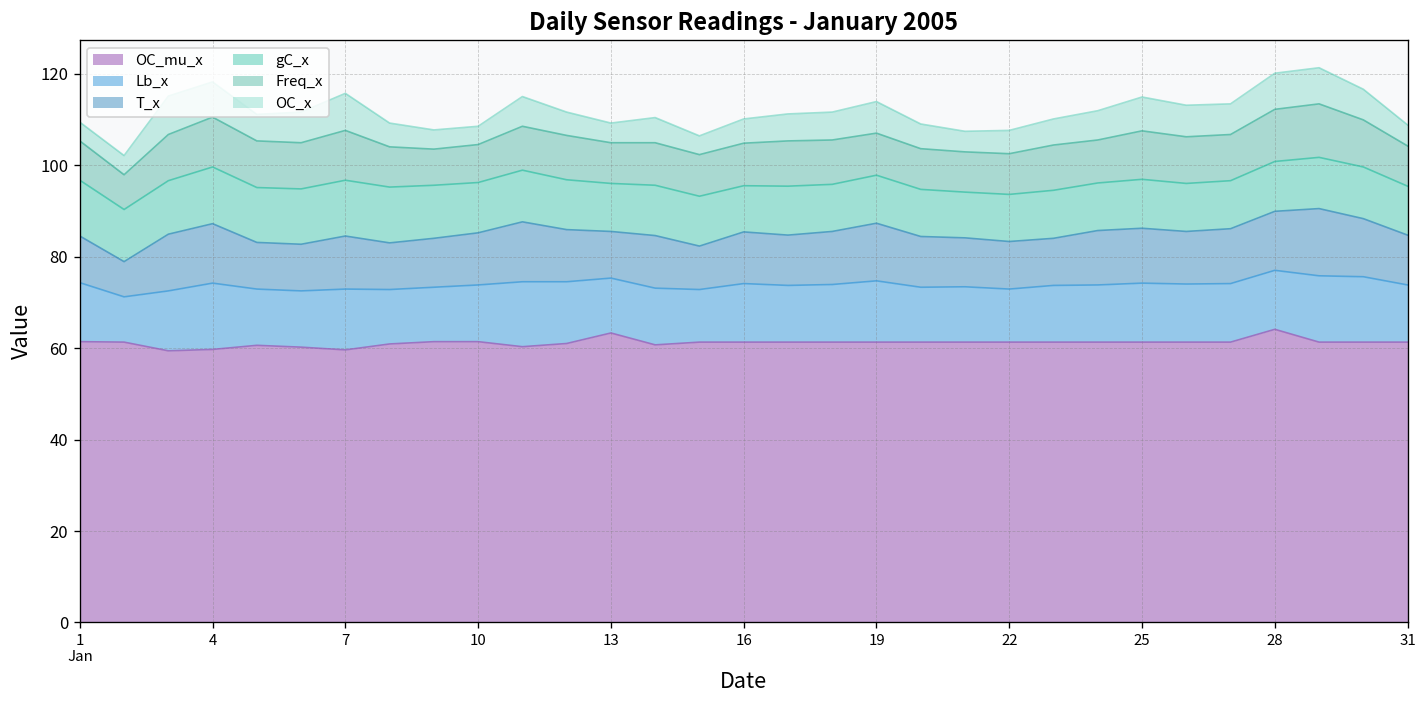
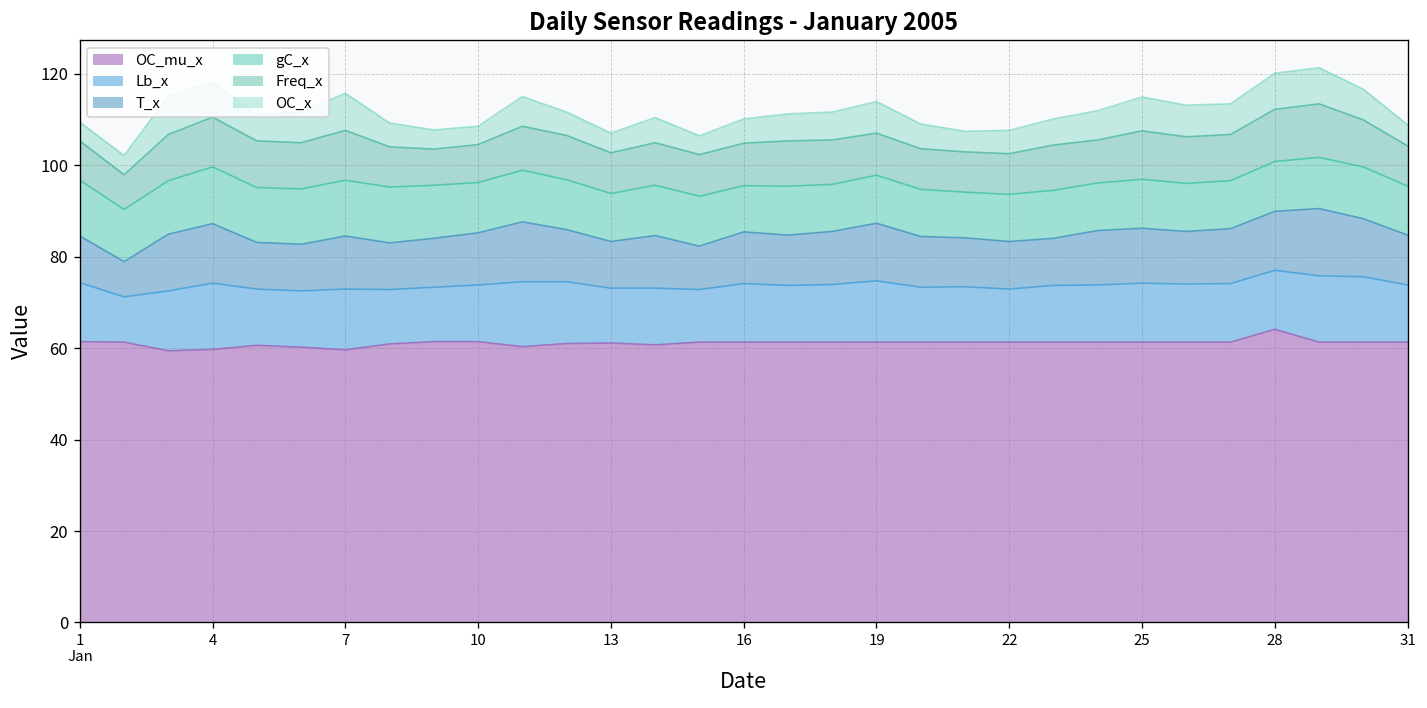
  {
    "OC_mu_x": {
      "1 Jan": 61,
      "4": 60,
      "7": 60,
      "10": 61,
-     "13": 63,
+     "13": 61,
      "16": 61,
      "19": 61,
      "22": 61,
      "25": 61,
      "28": 64,
      "31": 61
    }
  }
